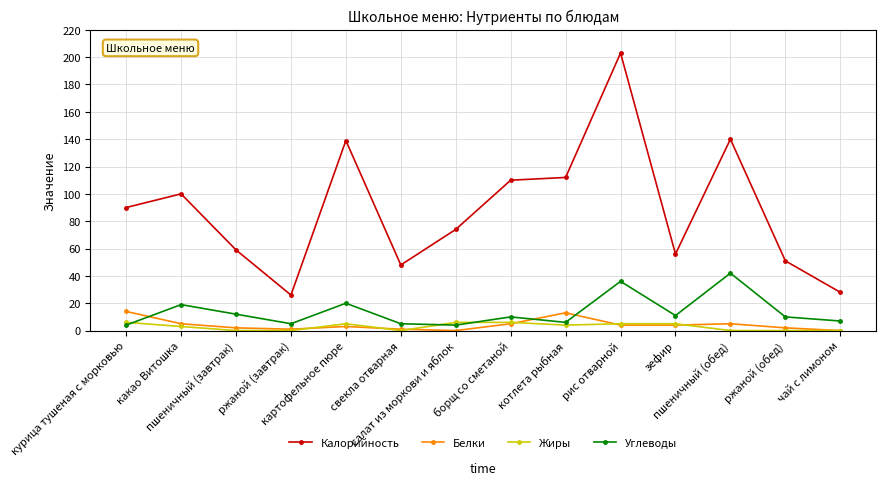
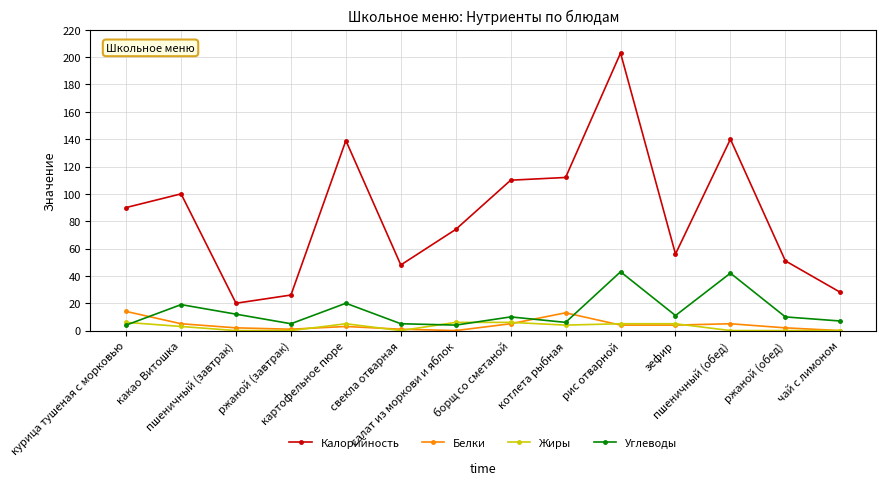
  {
    "Калорийность": {
      "курица тушеная с морковью": 90,
      "какао Витошка": 100,
-     "пшеничный (завтрак)": 59,
+     "пшеничный (завтрак)": 20,
      "ржаной (завтрак)": 26,
      "картофельное пюре": 139,
      "свекла отварная": 48,
      "салат из моркови и яблок": 74,
      "борщ со сметаной": 110,
      "котлета рыбная": 112,
      "рис отварной": 203,
      "зефир": 56,
      "пшеничный (обед)": 140,
      "ржаной (обед)": 51,
      "чай с лимоном": 28
    },
    "Белки": {
      "курица тушеная с морковью": 14,
      "какао Витошка": 5,
      "пшеничный (завтрак)": 2,
      "картофельное пюре": 3,
      "салат из моркови и яблок": 0,
      "котлета рыбная": 13,
      "пшеничный (обед)": 5,
      "ржаной (обед)": 2
    },
    "Жиры": {
      "курица тушеная с морковью": 6,
      "какао Витошка": 3,
      "пшеничный (завтрак)": 0,
      "картофельное пюре": 5,
      "салат из моркови и яблок": 6,
      "котлета рыбная": 4,
      "пшеничный (обед)": 0,
      "ржаной (обед)": 0
    },
    "Углеводы": {
      "курица тушеная с морковью": 4,
      "какао Витошка": 19,
      "пшеничный (завтрак)": 12,
      "ржаной (завтрак)": 5,
      "картофельное пюре": 20,
      "свекла отварная": 5,
      "салат из моркови и яблок": 4,
      "борщ со сметаной": 10,
      "котлета рыбная": 6,
-     "рис отварной": 36,
+     "рис отварной": 43,
      "зефир": 11,
      "пшеничный (обед)": 42,
      "ржаной (обед)": 10,
      "чай с лимоном": 7
    }
  }
